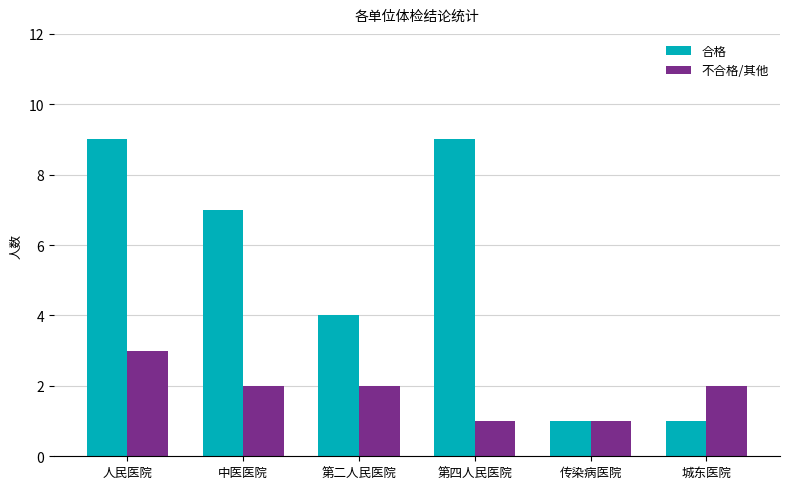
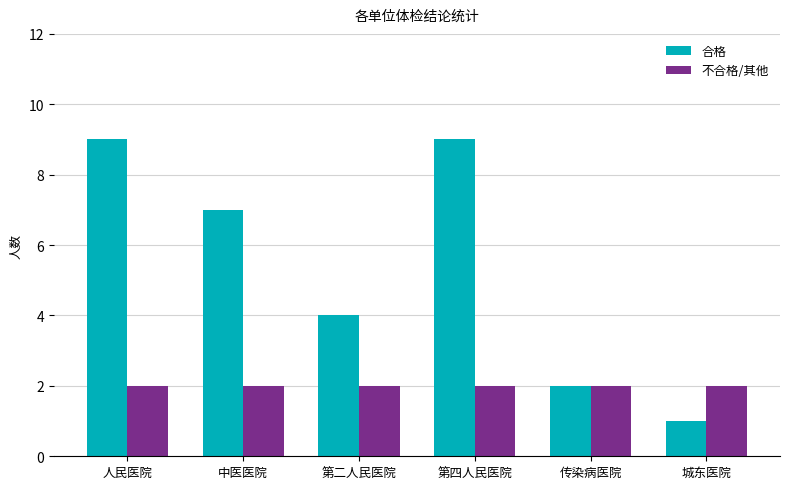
  {
    "合格": {
      "人民医院": 9,
      "中医医院": 7,
      "第二人民医院": 4,
      "第四人民医院": 9,
-     "传染病医院": 1,
+     "传染病医院": 2,
      "城东医院": 1
    },
    "不合格/其他": {
-     "人民医院": 3,
+     "人民医院": 2,
      "中医医院": 2,
      "第二人民医院": 2,
-     "第四人民医院": 1,
-     "传染病医院": 1,
+     "第四人民医院": 2,
+     "传染病医院": 2,
      "城东医院": 2
    }
  }
